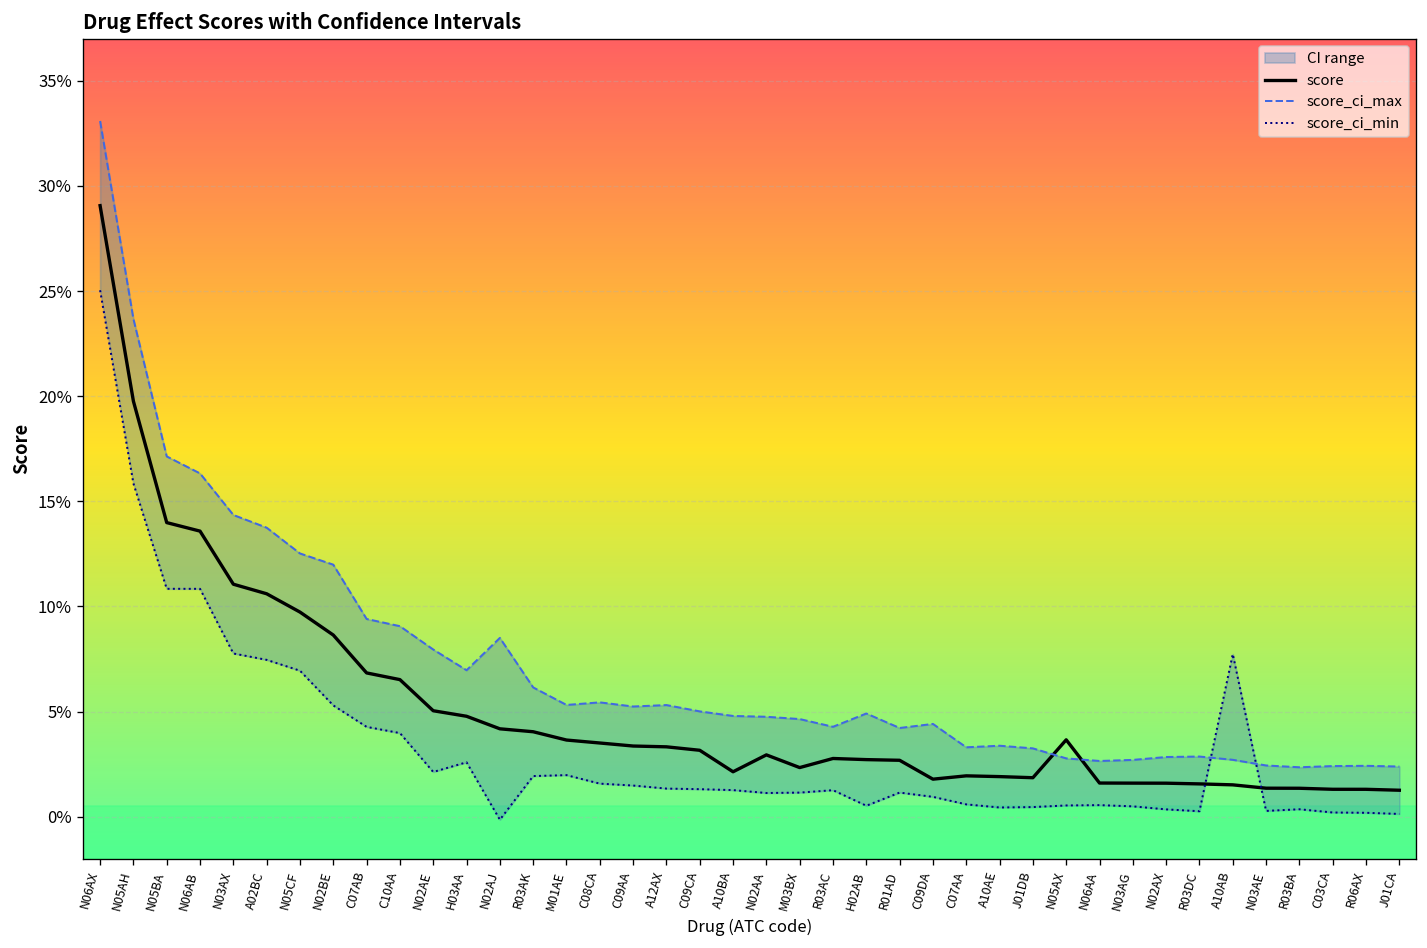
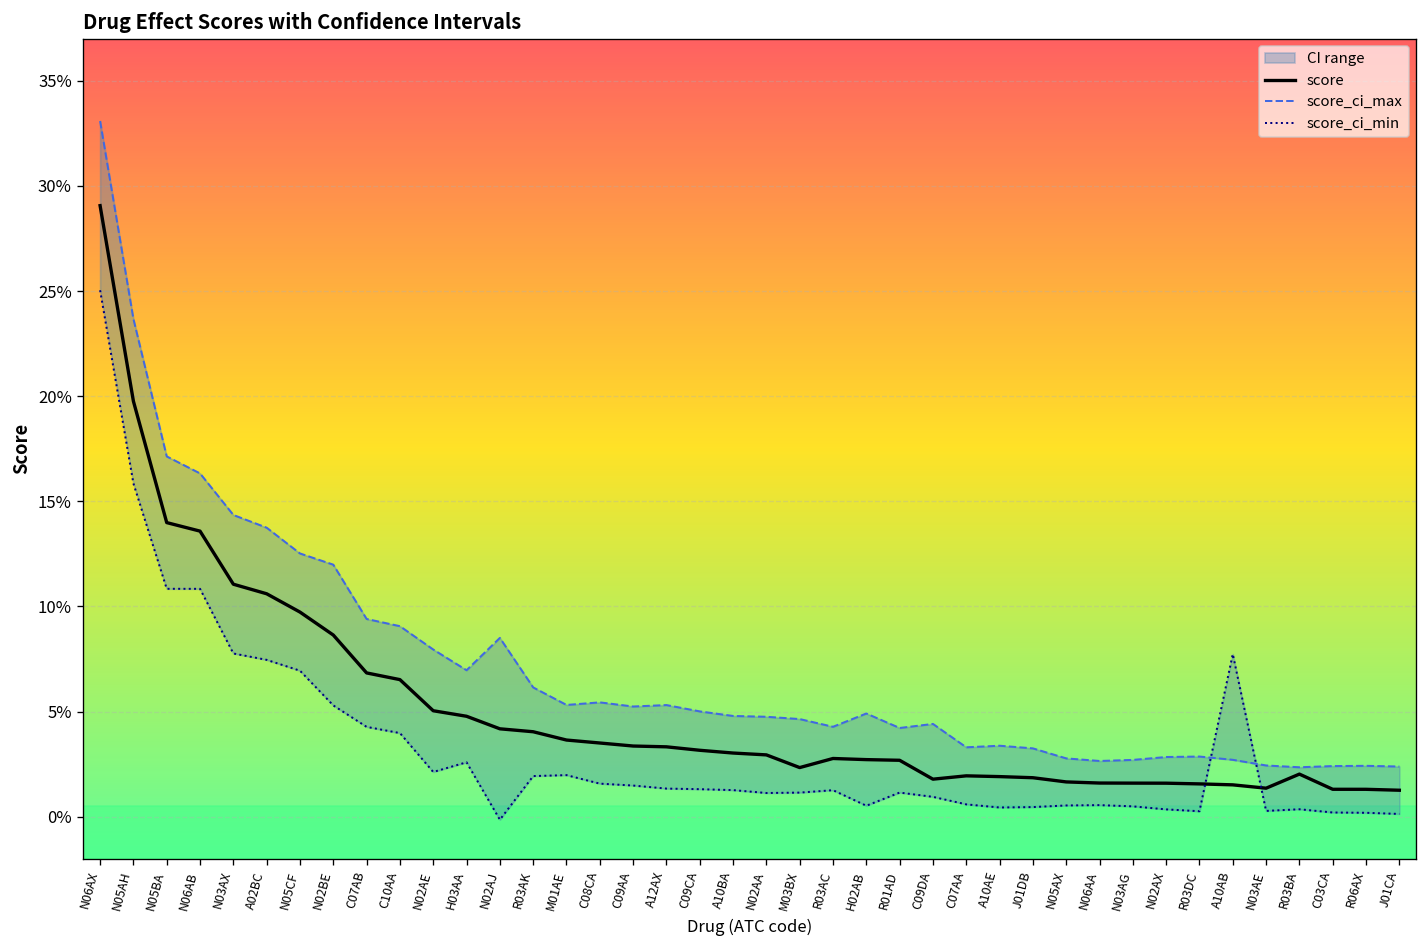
  {
    "score": {
      "N06AX": "29.1%",
      "N05AH": "19.8%",
      "N05BA": "14.0%",
      "N06AB": "13.6%",
      "N03AX": "11.1%",
      "A02BC": "10.6%",
      "N05CF": "9.7%",
      "N02BE": "8.6%",
      "C07AB": "6.8%",
      "C10AA": "6.5%",
      "N02AE": "5.0%",
      "H03AA": "4.8%",
      "N02AJ": "4.2%",
      "R03AK": "4.0%",
      "M01AE": "3.6%",
      "C08CA": "3.5%",
      "C09AA": "3.4%",
      "A12AX": "3.3%",
      "C09CA": "3.2%",
-     "A10BA": "2.1%",
+     "A10BA": "3.0%",
      "N02AA": "2.9%",
      "M03BX": "2.3%",
      "R03AC": "2.8%",
      "H02AB": "2.7%",
      "R01AD": "2.7%",
      "C09DA": "1.8%",
      "C07AA": "1.9%",
      "A10AE": "1.9%",
      "J01DB": "1.9%",
-     "N05AX": "3.7%",
+     "N05AX": "1.7%",
      "N06AA": "1.6%",
      "N03AG": "1.6%",
      "N02AX": "1.6%",
      "R03DC": "1.6%",
      "A10AB": "1.5%",
      "N03AE": "1.4%",
-     "R03BA": "1.4%",
+     "R03BA": "2.0%",
      "C03CA": "1.3%",
      "R06AX": "1.3%",
      "J01CA": "1.3%"
    },
    "score_ci_min": {
      "N06AX": "25.0%",
      "N05AH": "15.9%",
      "N05BA": "10.8%",
      "N06AB": "10.8%",
      "N03AX": "7.8%",
      "A02BC": "7.5%",
      "N05CF": "6.9%",
      "N02BE": "5.3%",
      "C07AB": "4.3%",
      "C10AA": "4.0%",
      "N02AE": "2.1%",
      "H03AA": "2.6%",
      "R03AK": "1.9%",
      "M01AE": "2.0%",
      "C08CA": "1.6%",
      "C09AA": "1.5%",
      "A12AX": "1.3%",
      "C09CA": "1.3%",
      "A10BA": "1.3%",
      "N02AA": "1.1%",
      "M03BX": "1.1%",
      "R03AC": "1.3%",
      "H02AB": "0.5%",
      "R01AD": "1.1%",
      "C09DA": "0.9%",
      "C07AA": "0.6%",
      "N05AX": "0.5%",
      "N06AA": "0.6%"
    }
  }
